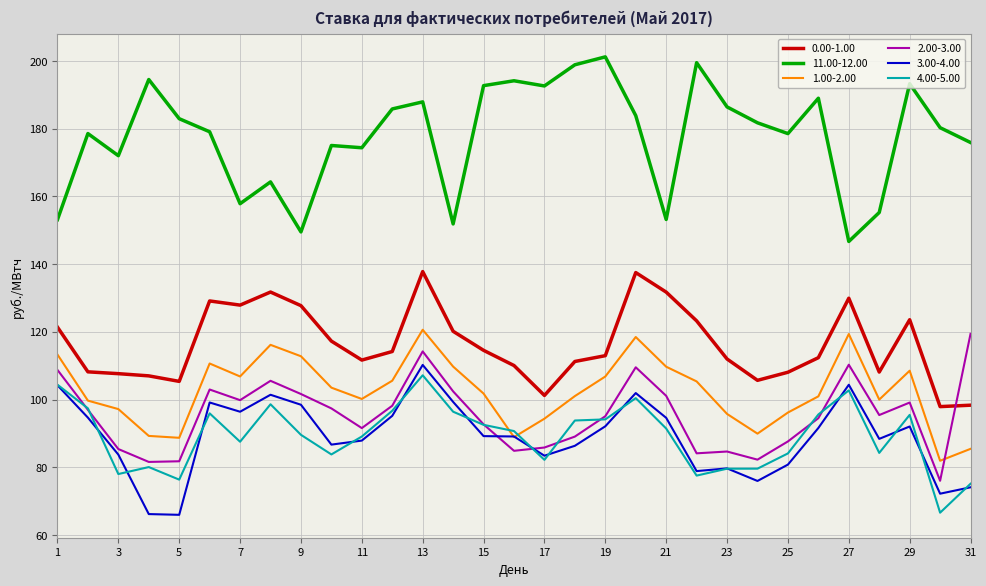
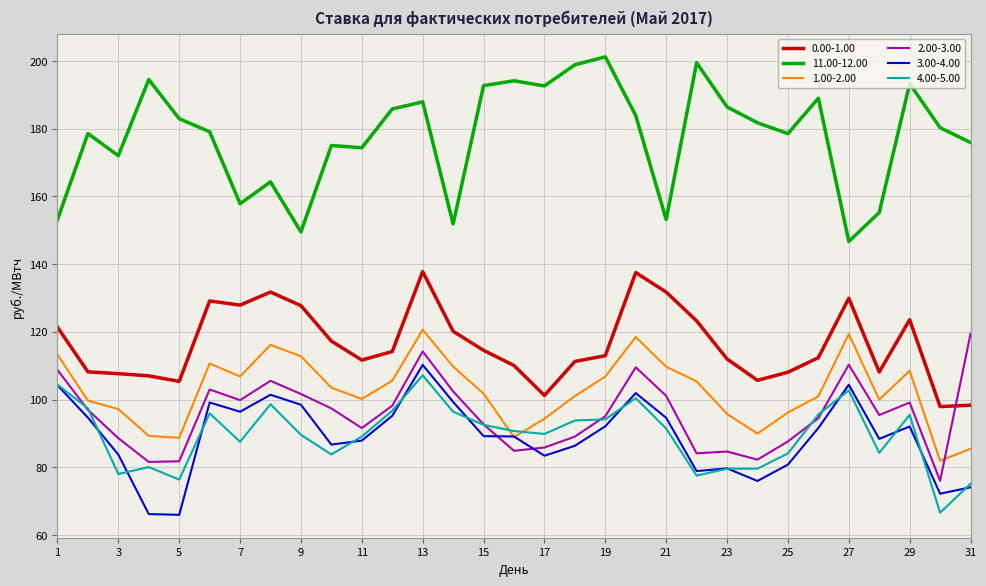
  {
    "0.00-1.00": {
      "1": 121,
      "3": 108,
      "5": 105,
      "7": 128,
      "9": 128,
      "11": 112,
      "13": 138,
      "15": 115,
      "17": 101,
      "19": 113,
      "21": 132,
      "23": 112,
      "25": 108,
      "27": 130,
      "29": 124,
      "31": 98
    },
    "11.00-12.00": {
      "1": 153,
      "3": 172,
      "5": 183,
      "7": 158,
      "9": 150,
      "11": 174,
      "13": 188,
      "15": 193,
      "17": 193,
      "19": 201,
      "21": 153,
      "23": 186,
      "25": 179,
      "27": 147,
      "31": 176
    },
    "1.00-2.00": {
      "1": 113,
      "3": 97,
      "5": 89,
      "7": 107,
      "9": 113,
      "11": 100,
      "13": 121,
      "15": 102,
      "17": 94,
      "19": 107,
      "21": 110,
      "23": 96,
      "25": 96,
      "27": 119,
      "29": 109,
      "31": 85
    },
    "2.00-3.00": {
      "1": 109,
-     "3": 85,
+     "3": 89,
      "5": 82,
      "7": 100,
      "9": 102,
      "11": 92,
      "13": 114,
      "17": 86,
      "19": 95,
      "21": 101,
      "23": 85,
      "25": 88,
      "27": 110,
      "29": 99,
      "31": 119
    },
    "3.00-4.00": {
      "3": 84,
      "5": 66,
      "7": 96,
      "9": 98,
      "11": 88,
      "13": 110,
      "15": 89,
      "17": 83,
      "19": 92,
      "21": 95,
      "25": 81,
      "27": 104,
      "29": 92,
      "31": 74
    },
    "4.00-5.00": {
      "3": 78,
      "5": 76,
      "7": 88,
      "9": 90,
      "11": 89,
      "13": 107,
-     "17": 82,
+     "17": 90,
      "19": 94,
      "21": 91,
      "25": 84,
      "27": 103,
      "29": 95,
      "31": 75
    }
  }
